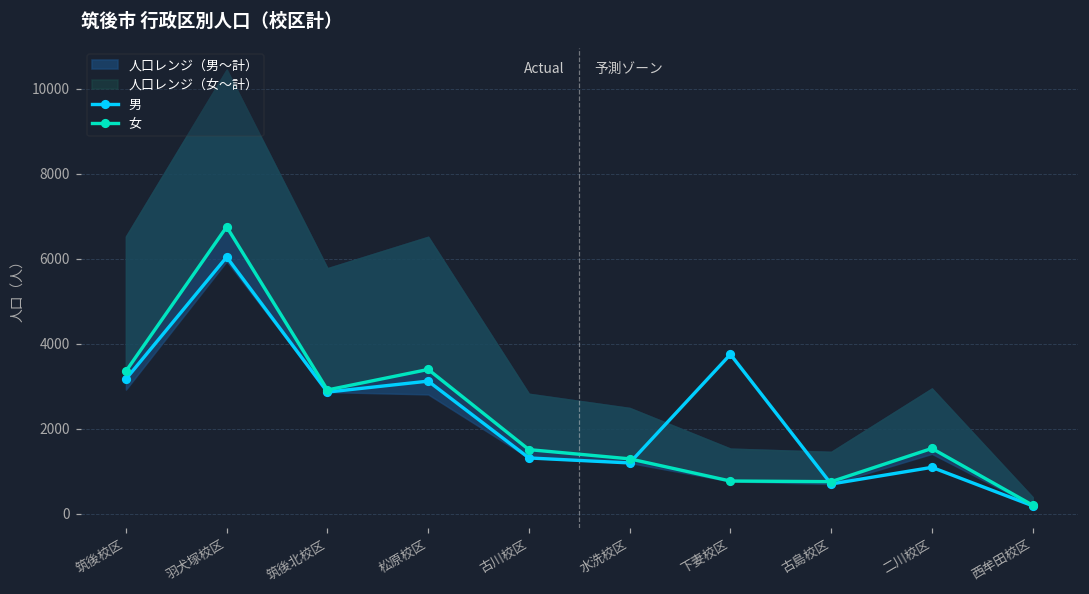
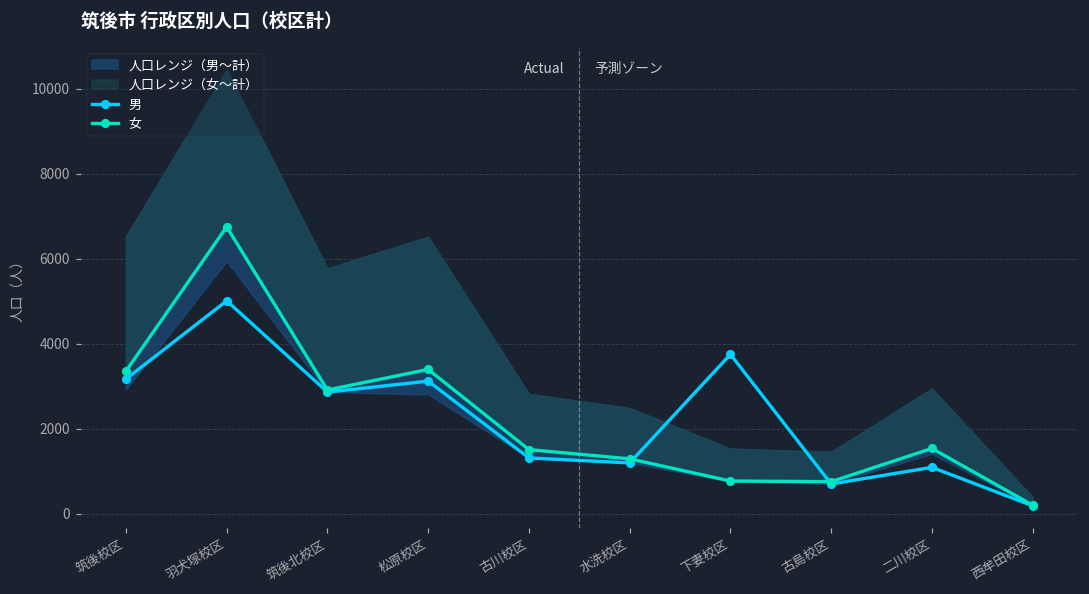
  {
    "男": {
      "筑後校区": 3200,
-     "羽犬塚校区": 6000,
+     "羽犬塚校区": 5000,
      "松原校区": 3100,
      "古川校区": 1300,
      "水洗校区": 1200,
      "下妻校区": 3800,
      "二川校区": 1100
    },
    "女": {
      "筑後校区": 3400,
      "羽犬塚校区": 6800,
      "松原校区": 3400,
      "古川校区": 1500,
      "水洗校区": 1300,
      "下妻校区": 800,
      "二川校区": 1500
    }
  }
